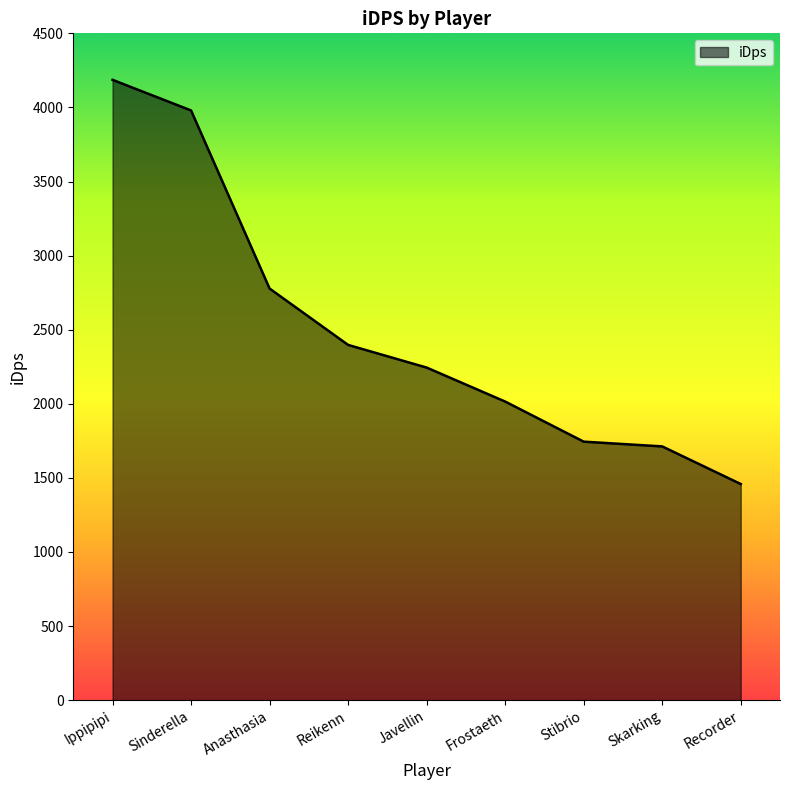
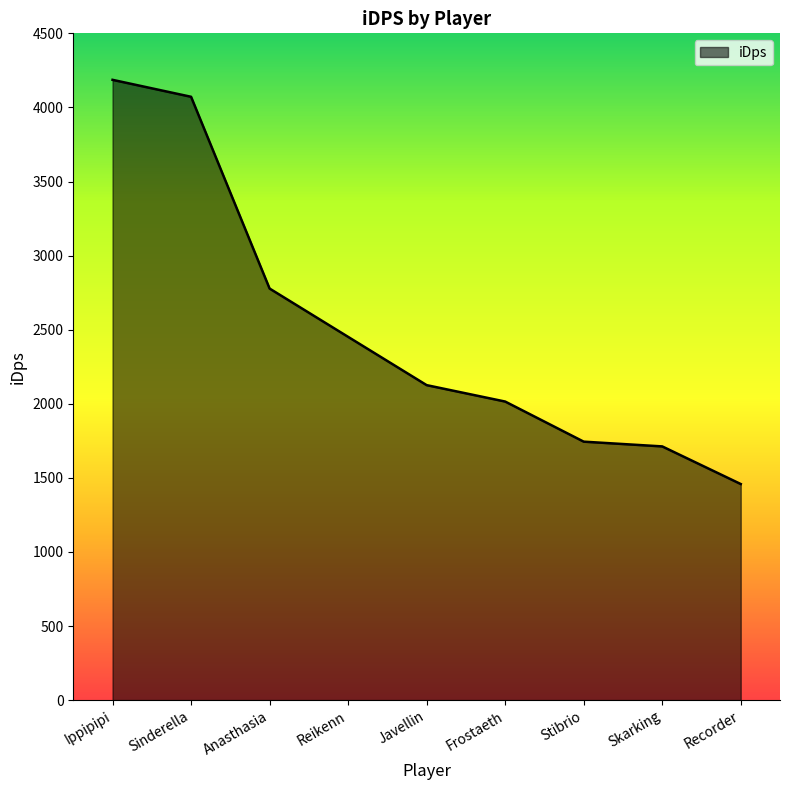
  {
    "Ippipipi": 4190,
-   "Sinderella": 3980,
+   "Sinderella": 4070,
    "Anasthasia": 2780,
-   "Reikenn": 2400,
-   "Javellin": 2240,
+   "Reikenn": 2450,
+   "Javellin": 2130,
    "Frostaeth": 2010,
    "Stibrio": 1740,
    "Skarking": 1710,
    "Recorder": 1460
  }
